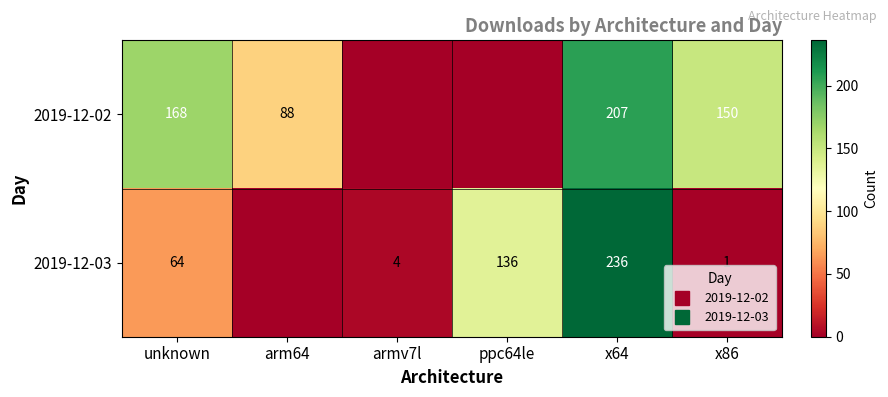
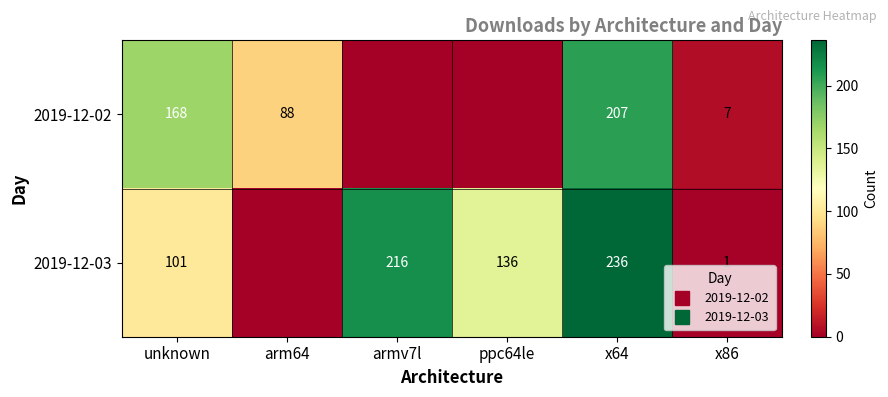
  {
    "2019-12-02": {
      "unknown": 168,
      "arm64": 88,
      "x64": 207,
-     "x86": 150
+     "x86": 7
    },
    "2019-12-03": {
-     "unknown": 64,
-     "armv7l": 4,
+     "unknown": 101,
+     "armv7l": 216,
      "ppc64le": 136,
      "x64": 236
    }
  }
